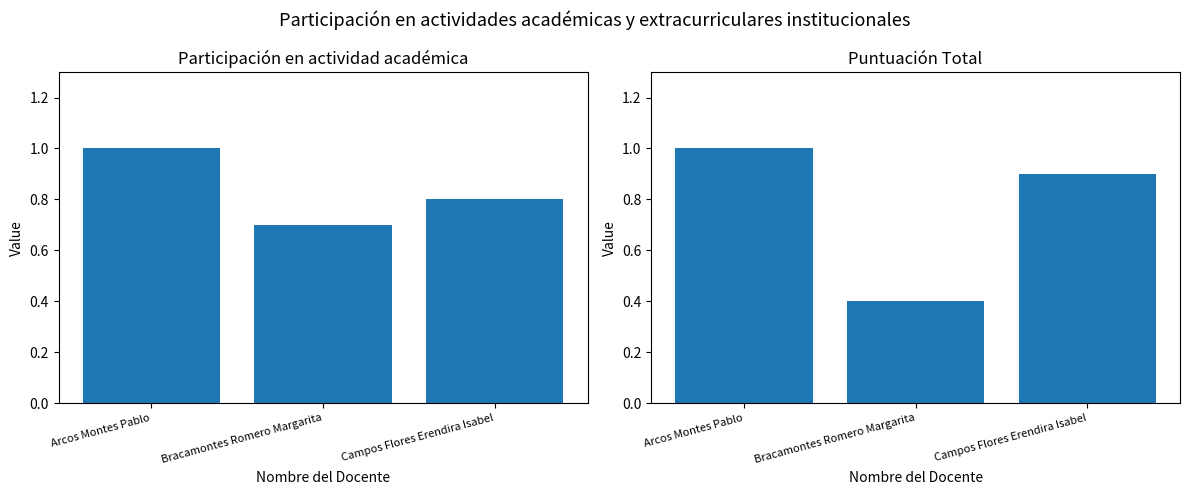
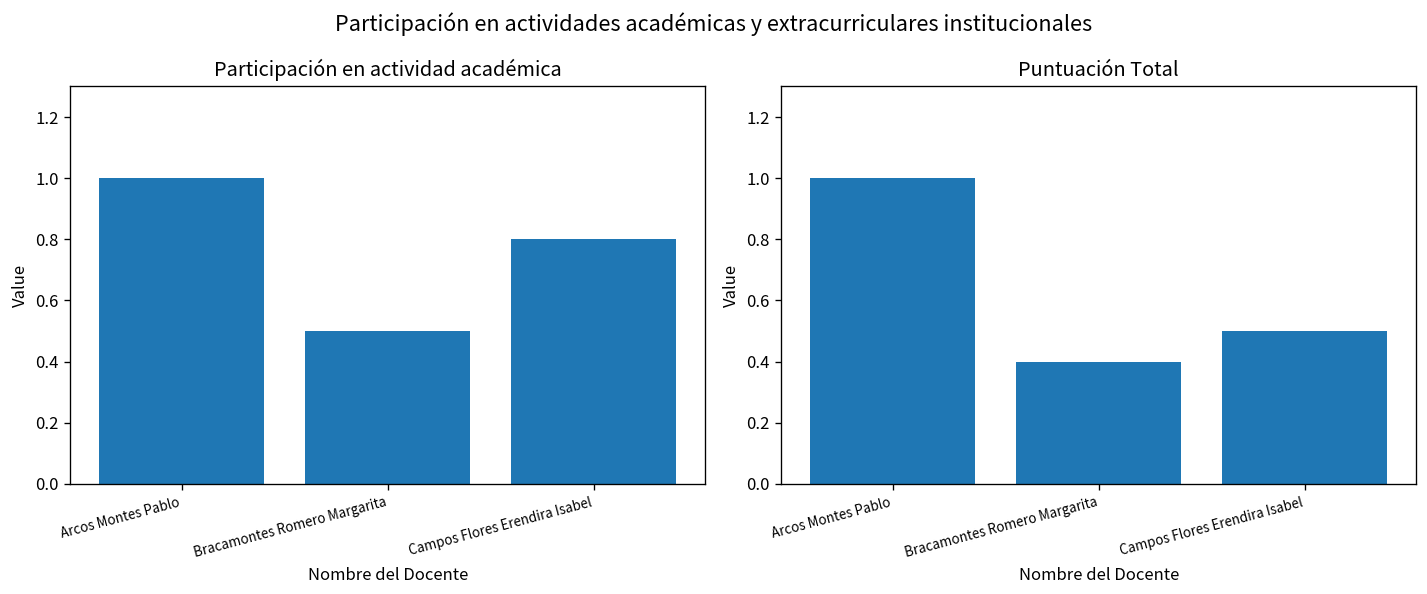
  {
    "Participación en actividad académica": {
      "Arcos Montes Pablo": 1.0,
-     "Bracamontes Romero Margarita": 0.7,
+     "Bracamontes Romero Margarita": 0.5,
      "Campos Flores Erendira Isabel": 0.8
    },
    "Puntuación Total": {
      "Arcos Montes Pablo": 1.0,
      "Bracamontes Romero Margarita": 0.4,
-     "Campos Flores Erendira Isabel": 0.9
+     "Campos Flores Erendira Isabel": 0.5
    }
  }
